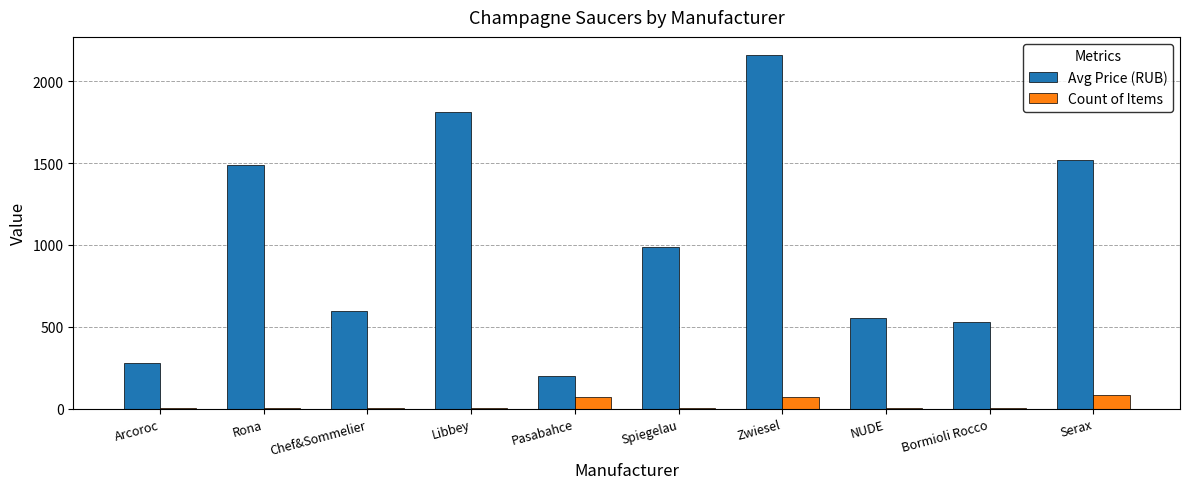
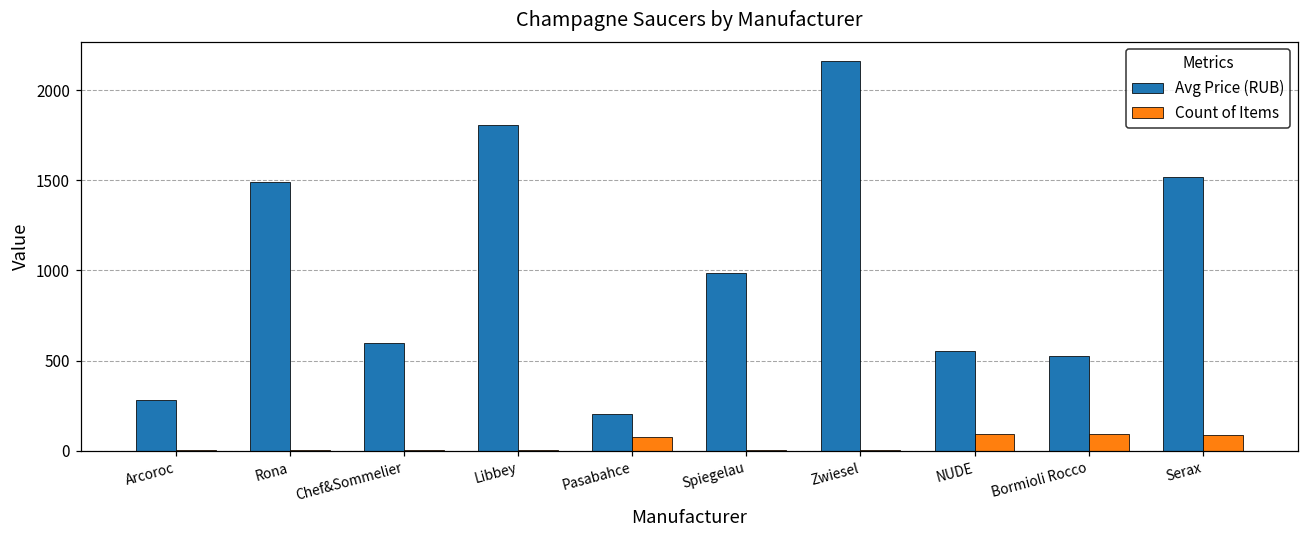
  {
    "Avg Price (RUB)": {
      "Arcoroc": 280,
      "Rona": 1490,
      "Chef&Sommelier": 600,
      "Libbey": 1810,
      "Pasabahce": 200,
      "Spiegelau": 990,
      "Zwiesel": 2160,
      "NUDE": 550,
      "Bormioli Rocco": 530,
      "Serax": 1520
    },
    "Count of Items": {
      "Pasabahce": 70,
-     "Zwiesel": 70,
-     "NUDE": 0,
-     "Bormioli Rocco": 0,
+     "Zwiesel": 0,
+     "NUDE": 90,
+     "Bormioli Rocco": 90,
      "Serax": 90
    }
  }
